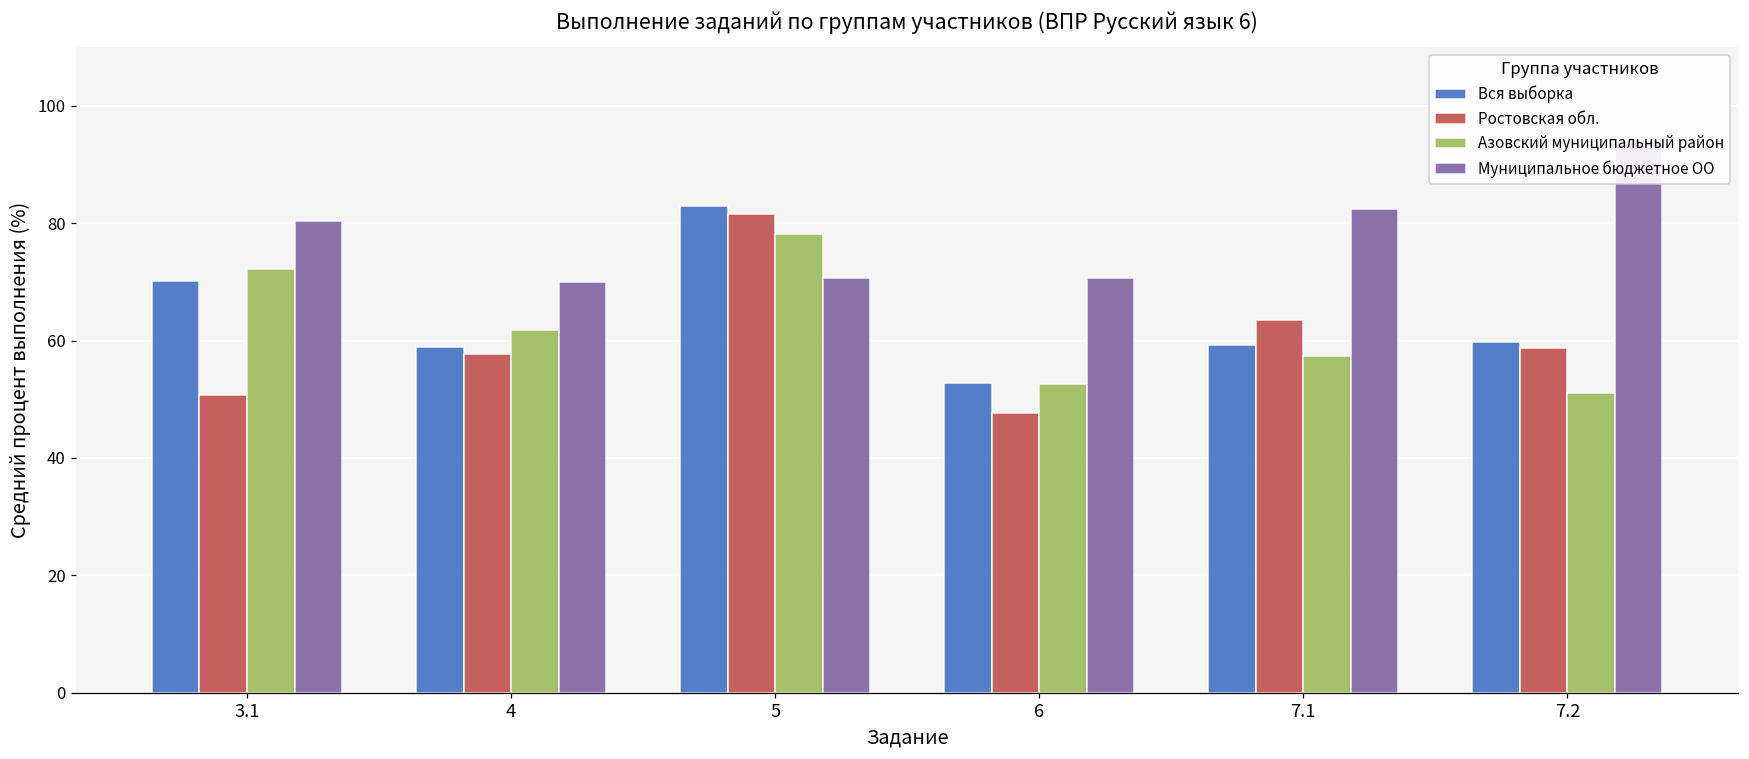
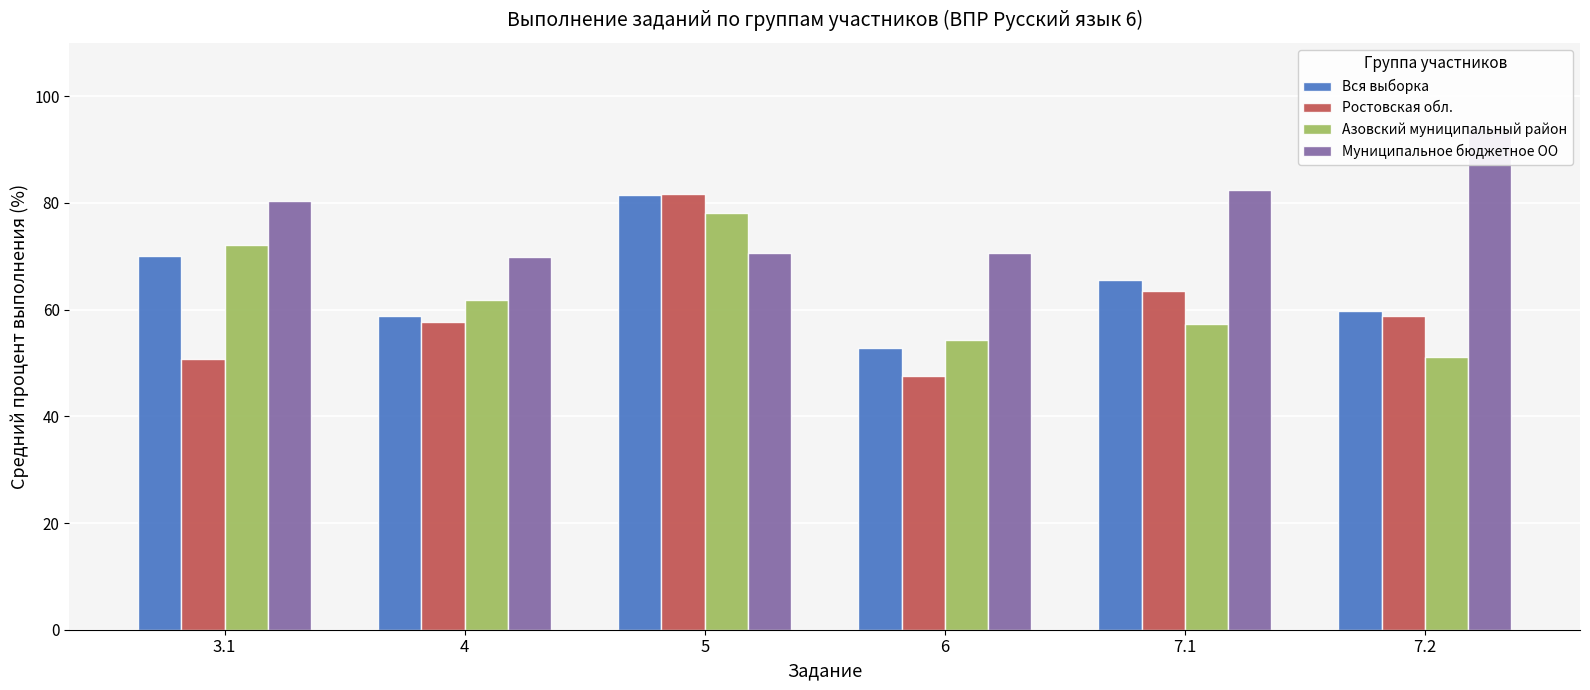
  {
    "Вся выборка": {
      "3.1": 70,
      "4": 59,
-     "5": 83,
+     "5": 81,
      "6": 53,
-     "7.1": 59,
+     "7.1": 65,
      "7.2": 60
    },
    "Ростовская обл.": {
      "3.1": 51,
      "4": 58,
      "5": 82,
      "6": 48,
      "7.1": 63,
      "7.2": 59
    },
    "Азовский муниципальный район": {
      "3.1": 72,
      "4": 62,
      "5": 78,
-     "6": 53,
+     "6": 54,
      "7.1": 57,
      "7.2": 51
    },
    "Муниципальное бюджетное ОО": {
      "3.1": 80,
      "4": 70,
      "5": 71,
      "6": 71,
      "7.1": 82
    }
  }
